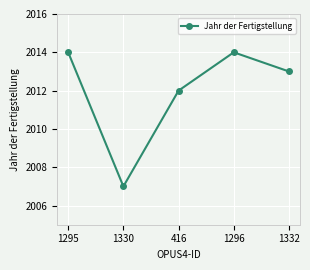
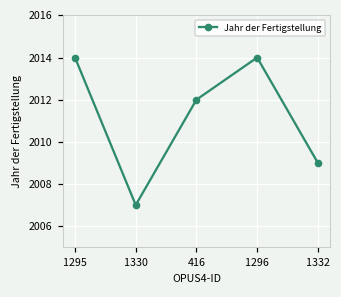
  {
    "1295": 2014,
    "1330": 2007,
    "416": 2012,
    "1296": 2014,
-   "1332": 2013
+   "1332": 2009
  }
